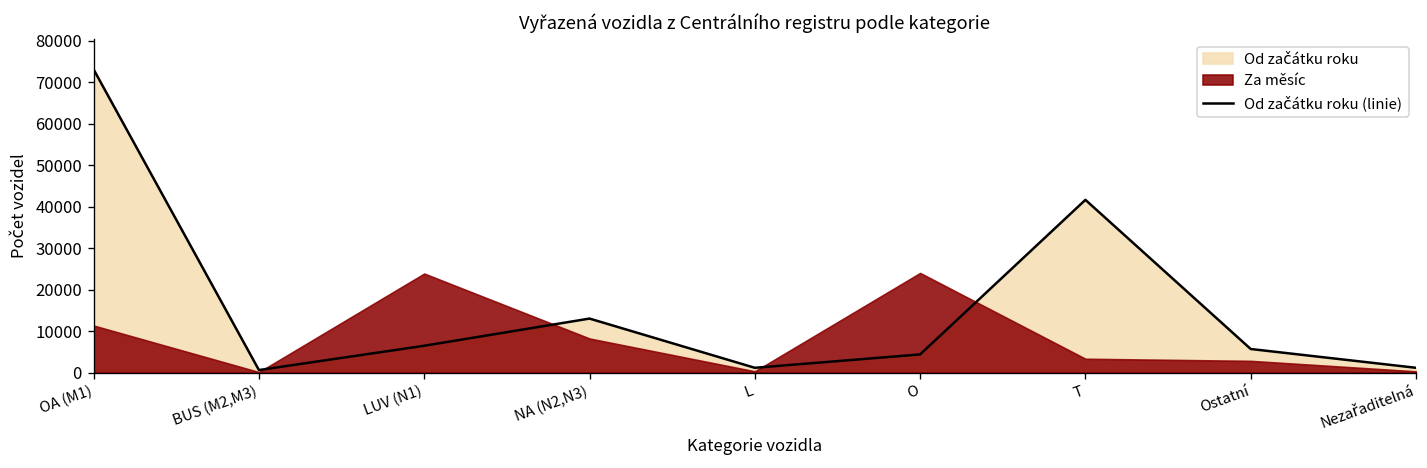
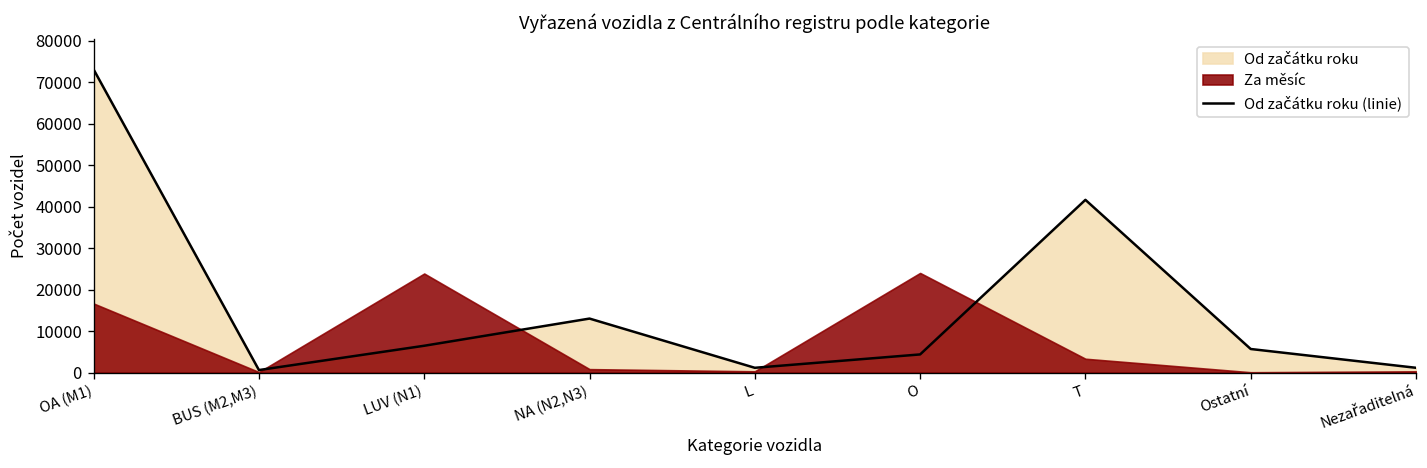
  {
    "Od začátku roku": {
      "OA (M1)": 73000,
      "LUV (N1)": 6000,
      "NA (N2,N3)": 13000,
      "L": 1000,
      "O": 4000,
      "T": 42000,
      "Ostatní": 6000,
      "Nezařaditelná": 1000
    },
    "Za měsíc": {
-     "OA (M1)": 11000,
+     "OA (M1)": 17000,
      "LUV (N1)": 24000,
-     "NA (N2,N3)": 8000,
+     "NA (N2,N3)": 1000,
      "O": 24000,
      "T": 3000,
-     "Ostatní": 3000
+     "Ostatní": 0
    }
  }
